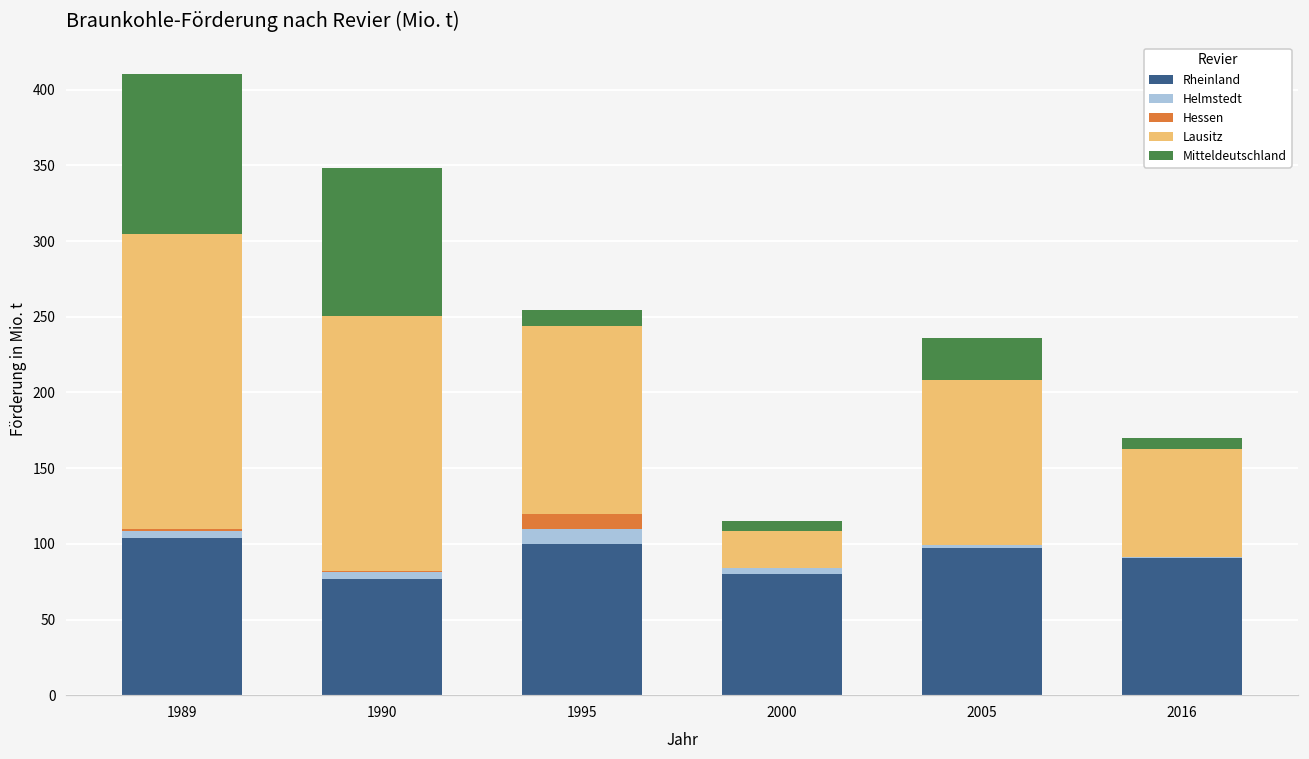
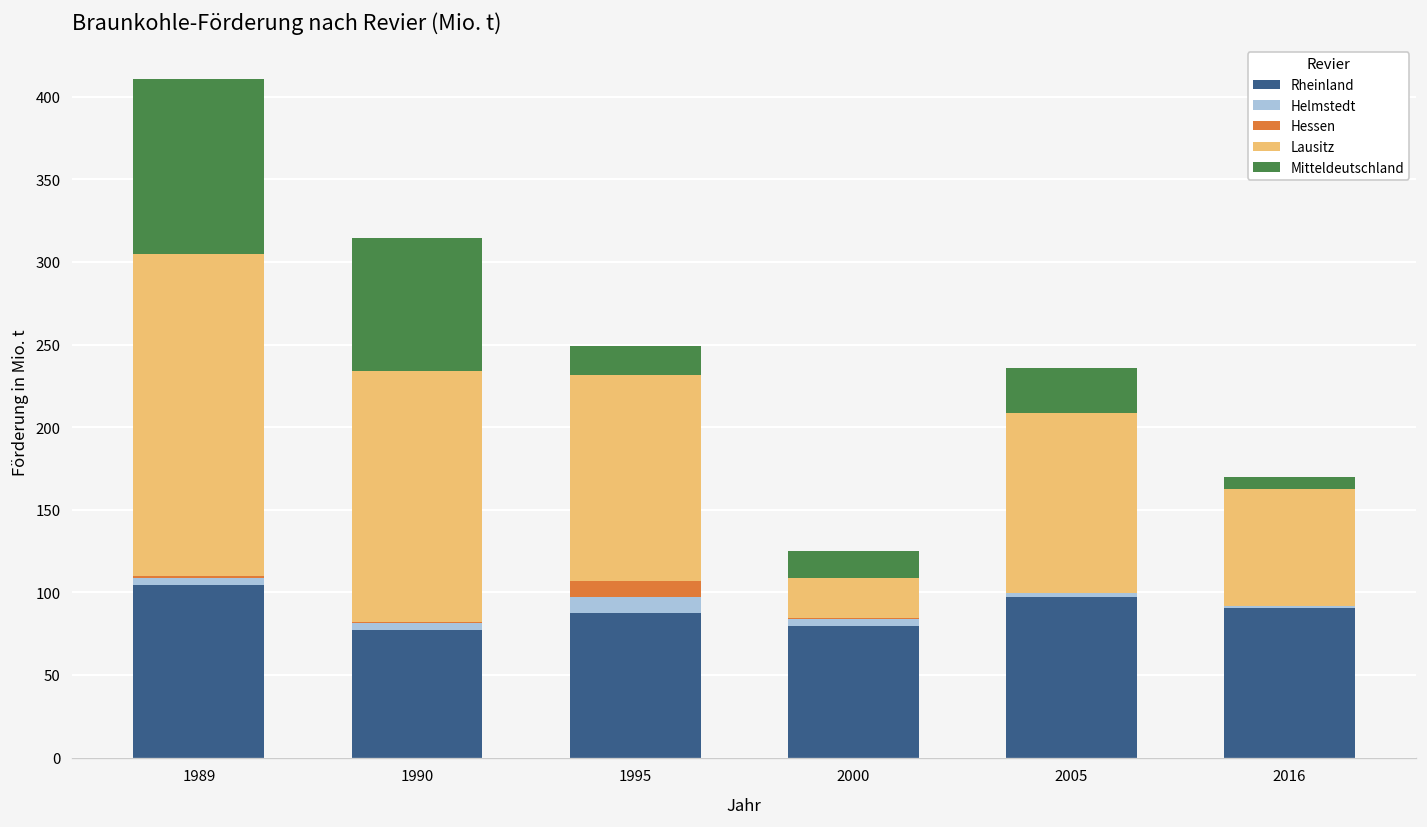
  {
    "Rheinland": {
      "1989": 104,
      "1990": 77,
-     "1995": 100,
+     "1995": 87,
      "2000": 80,
      "2005": 97,
      "2016": 90
    },
    "Helmstedt": {
      "1989": 4,
      "1990": 4,
      "1995": 10,
      "2000": 4,
      "2005": 2
    },
    "Hessen": {
      "1995": 10,
      "2005": 0,
      "2016": 0
    },
    "Lausitz": {
      "1989": 195,
-     "1990": 168,
+     "1990": 151,
      "1995": 124,
      "2000": 24,
      "2005": 109,
      "2016": 71
    },
    "Mitteldeutschland": {
      "1989": 106,
-     "1990": 98,
-     "1995": 11,
-     "2000": 7,
+     "1990": 81,
+     "1995": 18,
+     "2000": 16,
      "2005": 28,
      "2016": 7
    }
  }
